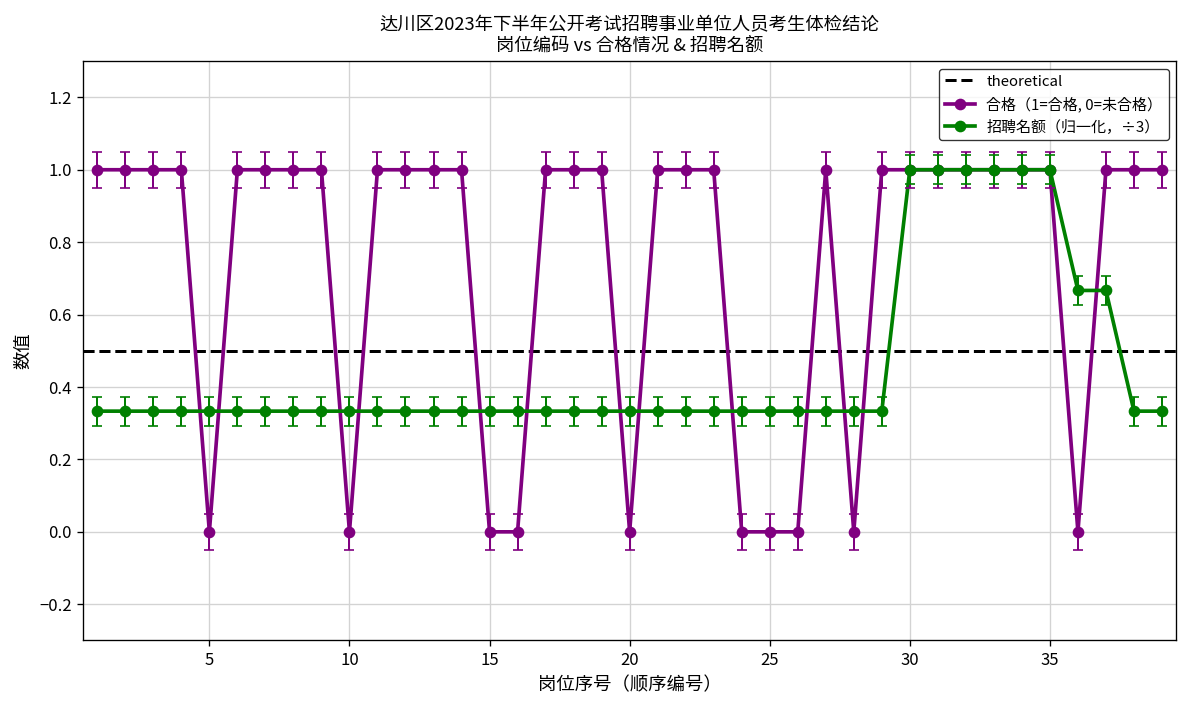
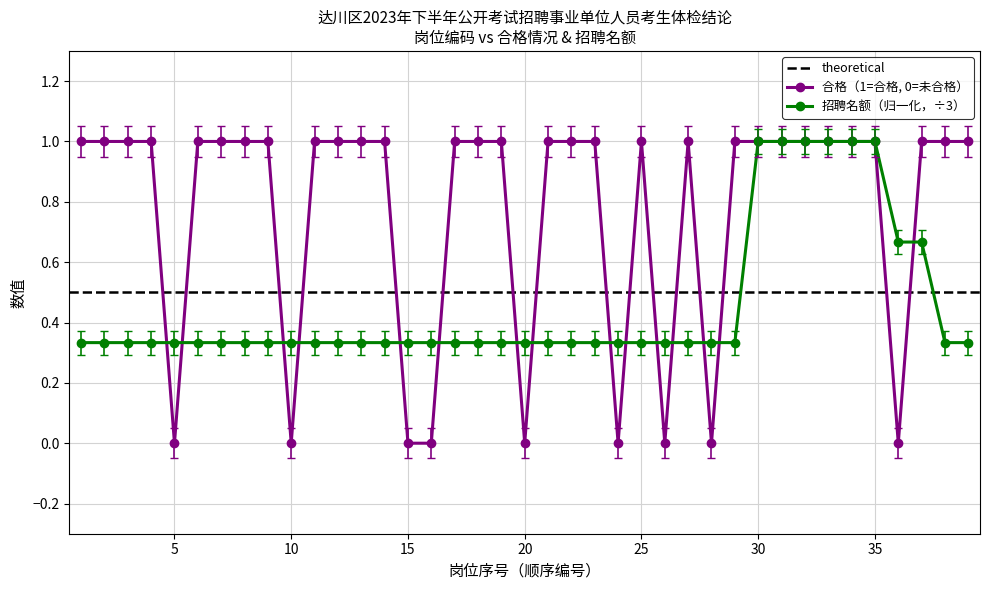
  {
    "合格（1=合格, 0=未合格）": {
      "5": 0,
      "10": 0,
      "15": 0,
      "20": 0,
-     "25": 0
+     "25": 1
    },
    "招聘名额（归一化，÷3）": {
      "5": 0.33,
      "10": 0.33,
      "15": 0.33,
      "20": 0.33,
      "25": 0.33
    }
  }
